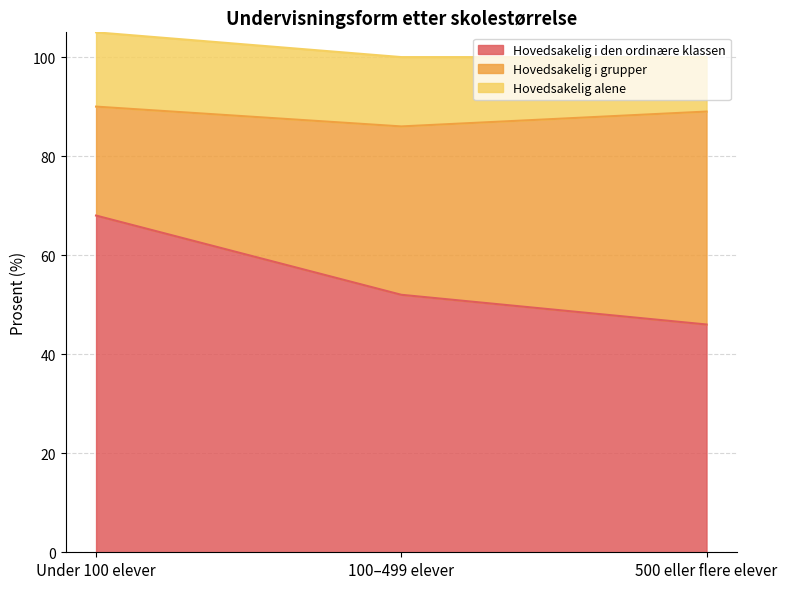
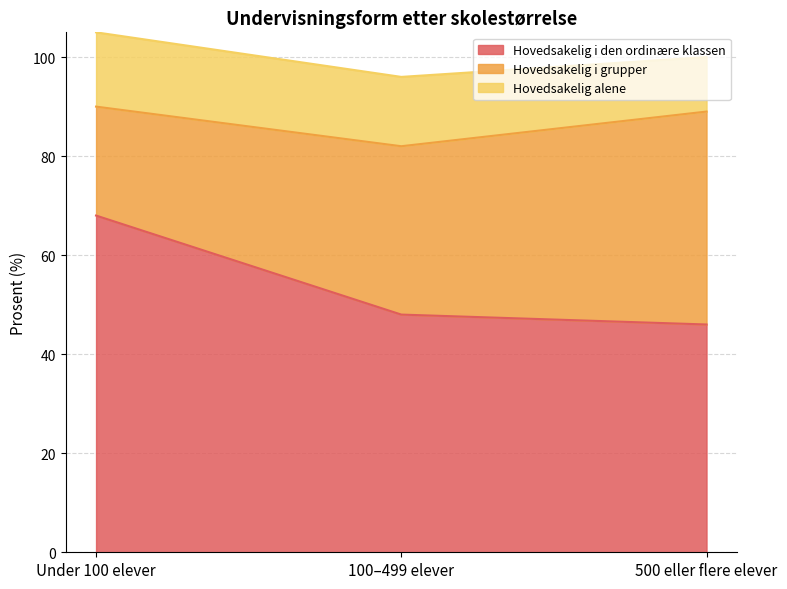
  {
    "Hovedsakelig i den ordinære klassen": {
      "Under 100 elever": 68,
-     "100–499 elever": 52,
+     "100–499 elever": 48,
      "500 eller flere elever": 46
    }
  }
